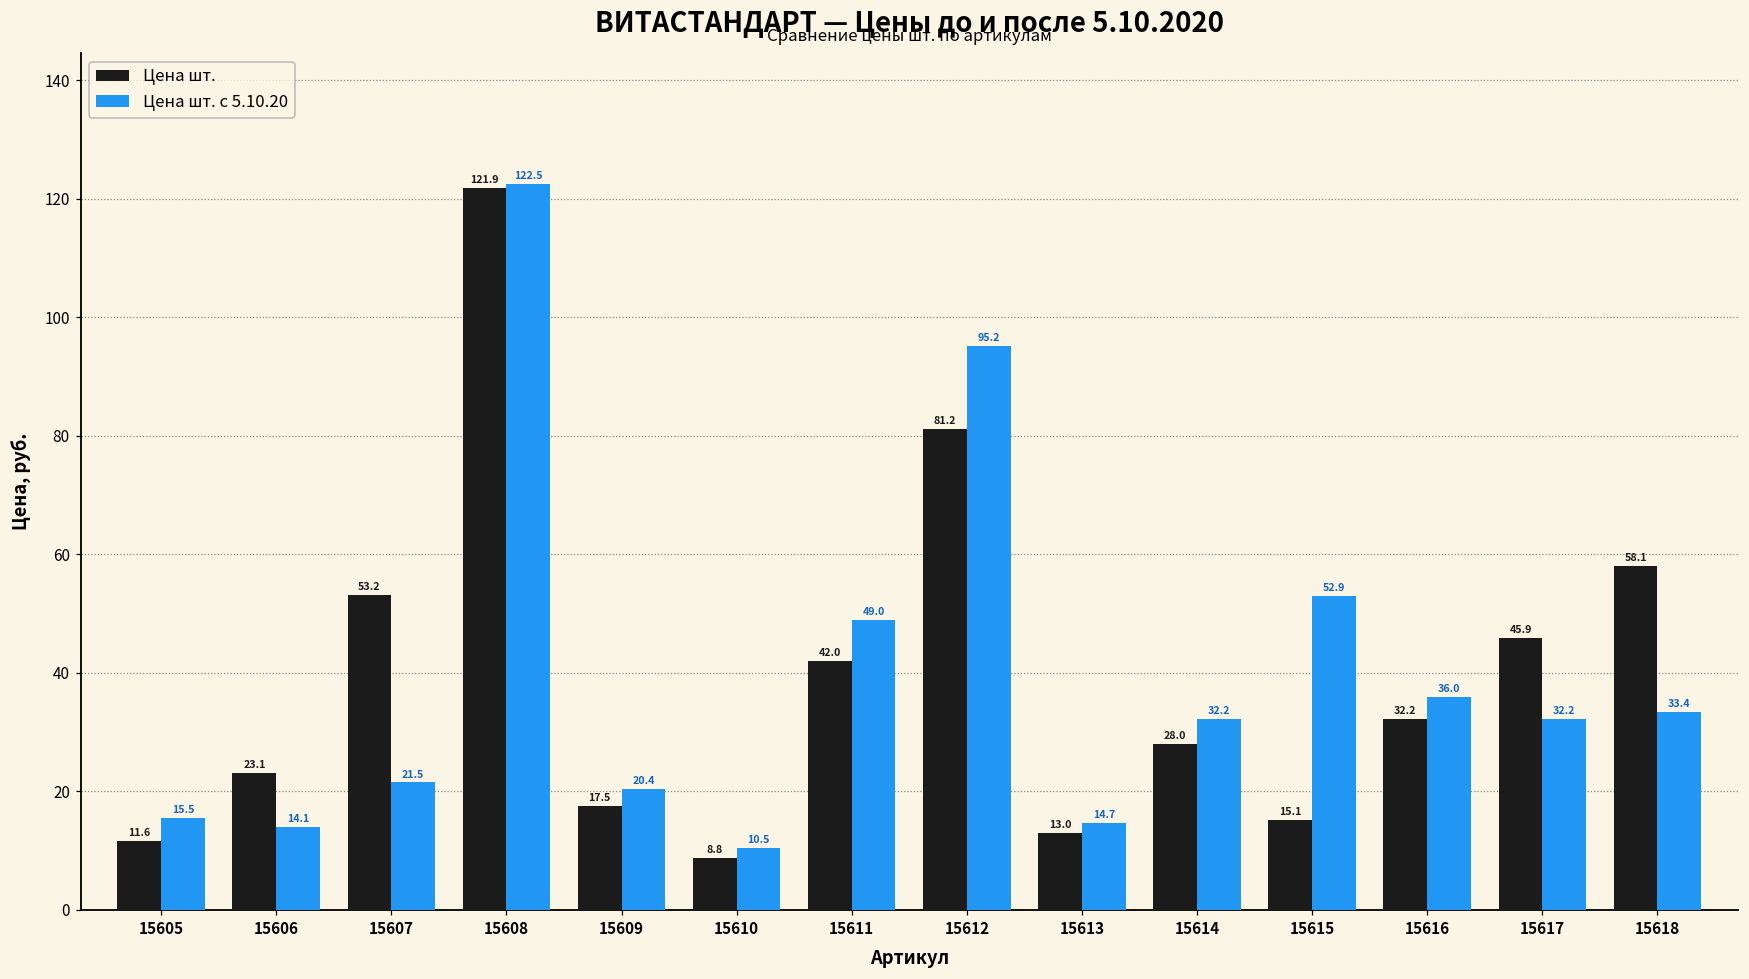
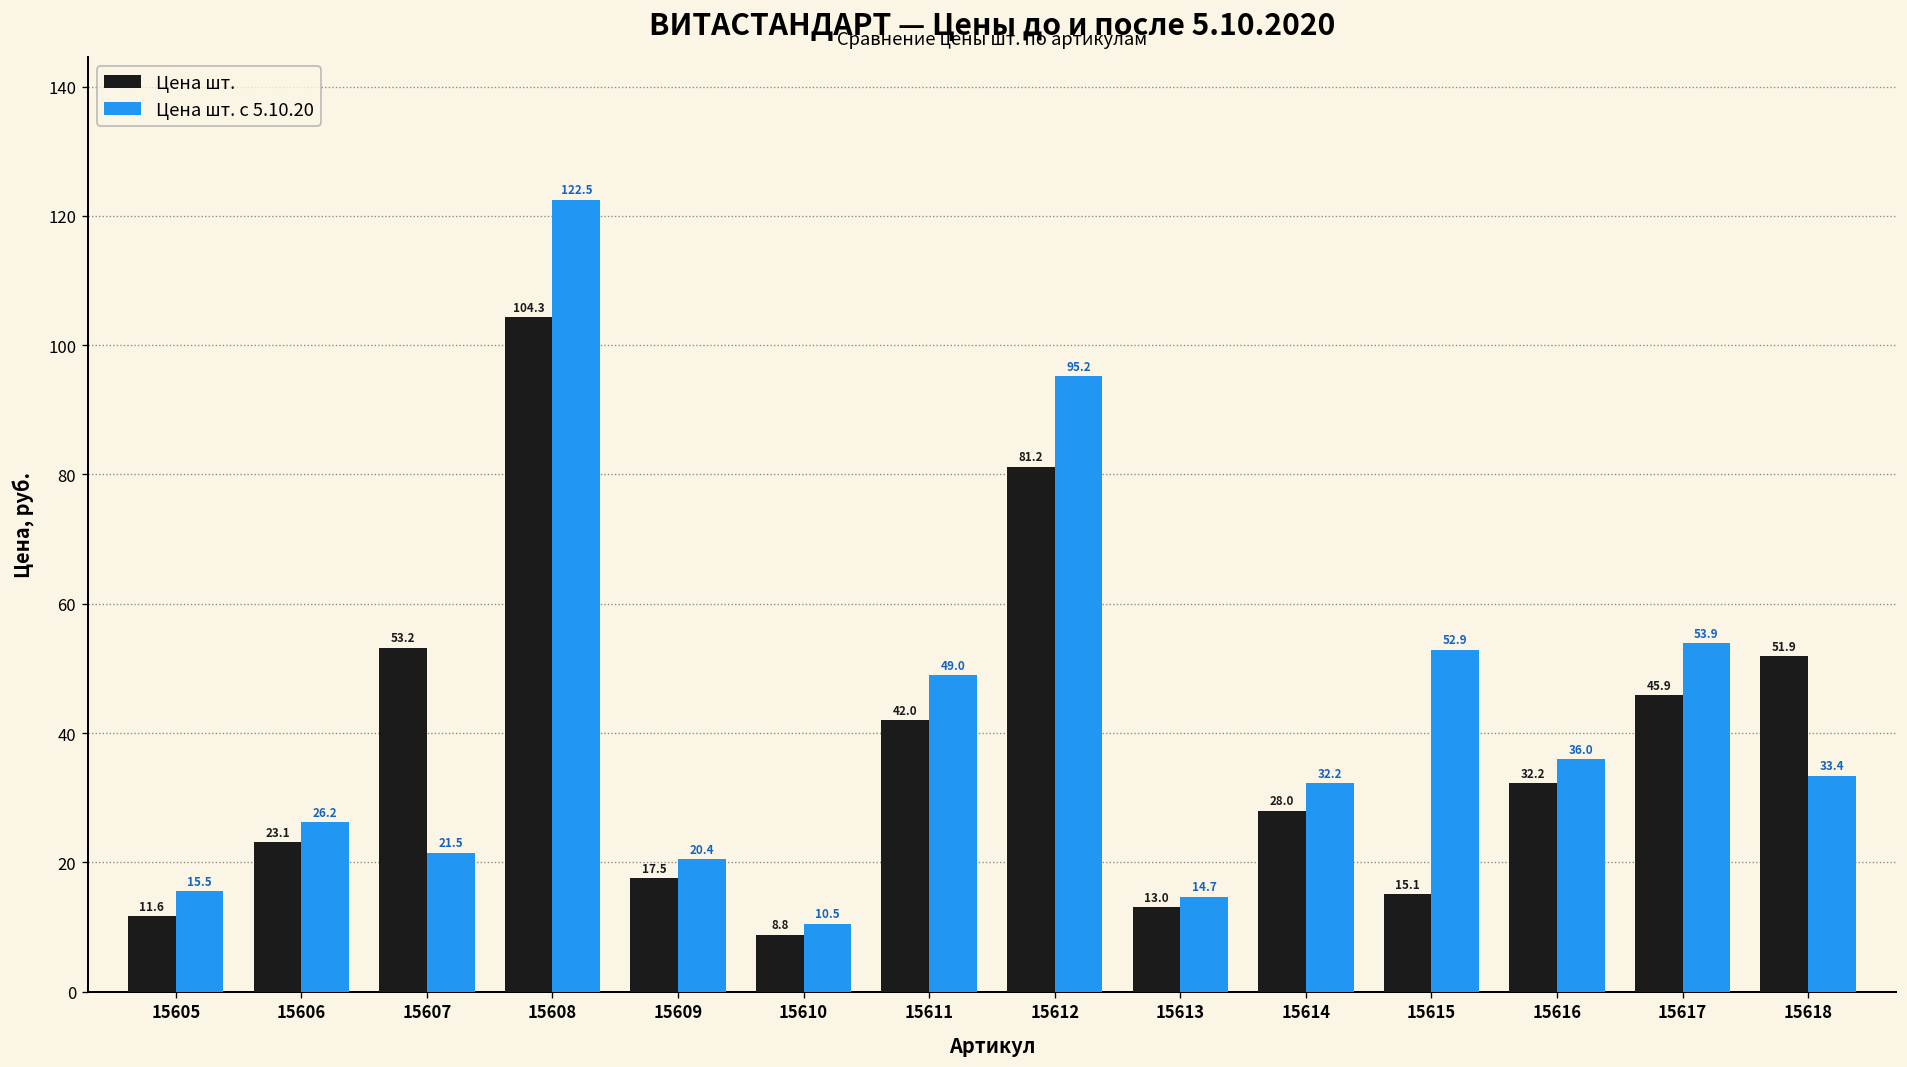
  {
    "Цена шт.": {
      "15605": 11.6,
      "15606": 23.1,
      "15607": 53.2,
-     "15608": 121.9,
+     "15608": 104.3,
      "15609": 17.5,
      "15610": 8.8,
      "15611": 42.0,
      "15612": 81.2,
      "15613": 13.0,
      "15614": 28.0,
      "15615": 15.1,
      "15616": 32.2,
      "15617": 45.9,
-     "15618": 58.1
+     "15618": 51.9
    },
    "Цена шт. с 5.10.20": {
      "15605": 15.5,
-     "15606": 14.1,
+     "15606": 26.2,
      "15607": 21.5,
      "15608": 122.5,
      "15609": 20.4,
      "15610": 10.5,
      "15611": 49.0,
      "15612": 95.2,
      "15613": 14.7,
      "15614": 32.2,
      "15615": 52.9,
      "15616": 36.0,
-     "15617": 32.2,
+     "15617": 53.9,
      "15618": 33.4
    }
  }
